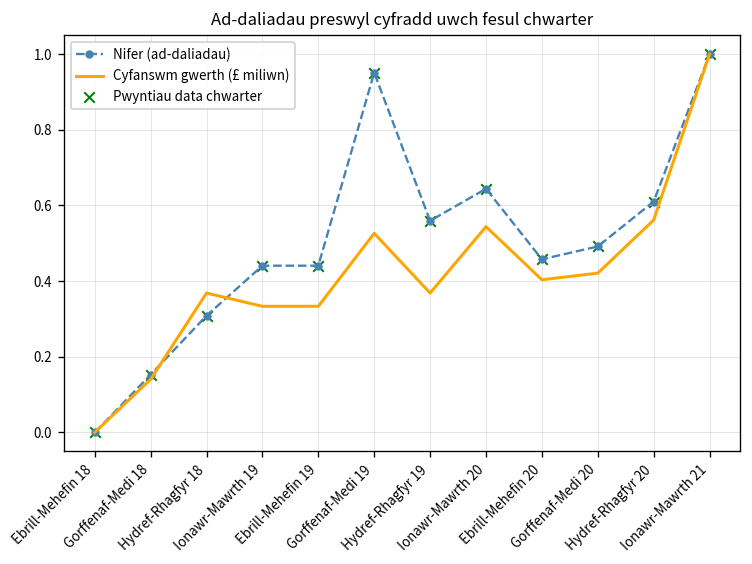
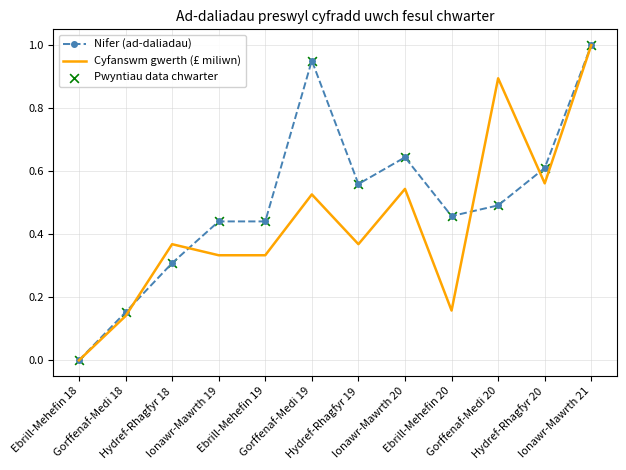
  {
    "Pwyntiau data chwarter": {
      "Gorffenaf-Medi 18": 0.15,
      "Hydref-Rhagfyr 18": 0.31,
      "Ionawr-Mawrth 19": 0.44,
      "Ebrill-Mehefin 19": 0.44,
      "Gorffenaf-Medi 19": 0.95,
      "Hydref-Rhagfyr 19": 0.56,
      "Ionawr-Mawrth 20": 0.64,
      "Ebrill-Mehefin 20": 0.46,
      "Gorffenaf-Medi 20": 0.49,
      "Hydref-Rhagfyr 20": 0.61
    },
    "Cyfanswm gwerth (£ miliwn)": {
      "Gorffenaf-Medi 18": 0.14,
      "Hydref-Rhagfyr 18": 0.37,
      "Ionawr-Mawrth 19": 0.33,
      "Ebrill-Mehefin 19": 0.33,
      "Gorffenaf-Medi 19": 0.53,
      "Hydref-Rhagfyr 19": 0.37,
      "Ionawr-Mawrth 20": 0.54,
-     "Ebrill-Mehefin 20": 0.40,
-     "Gorffenaf-Medi 20": 0.42,
+     "Ebrill-Mehefin 20": 0.16,
+     "Gorffenaf-Medi 20": 0.89,
      "Hydref-Rhagfyr 20": 0.56
    }
  }
